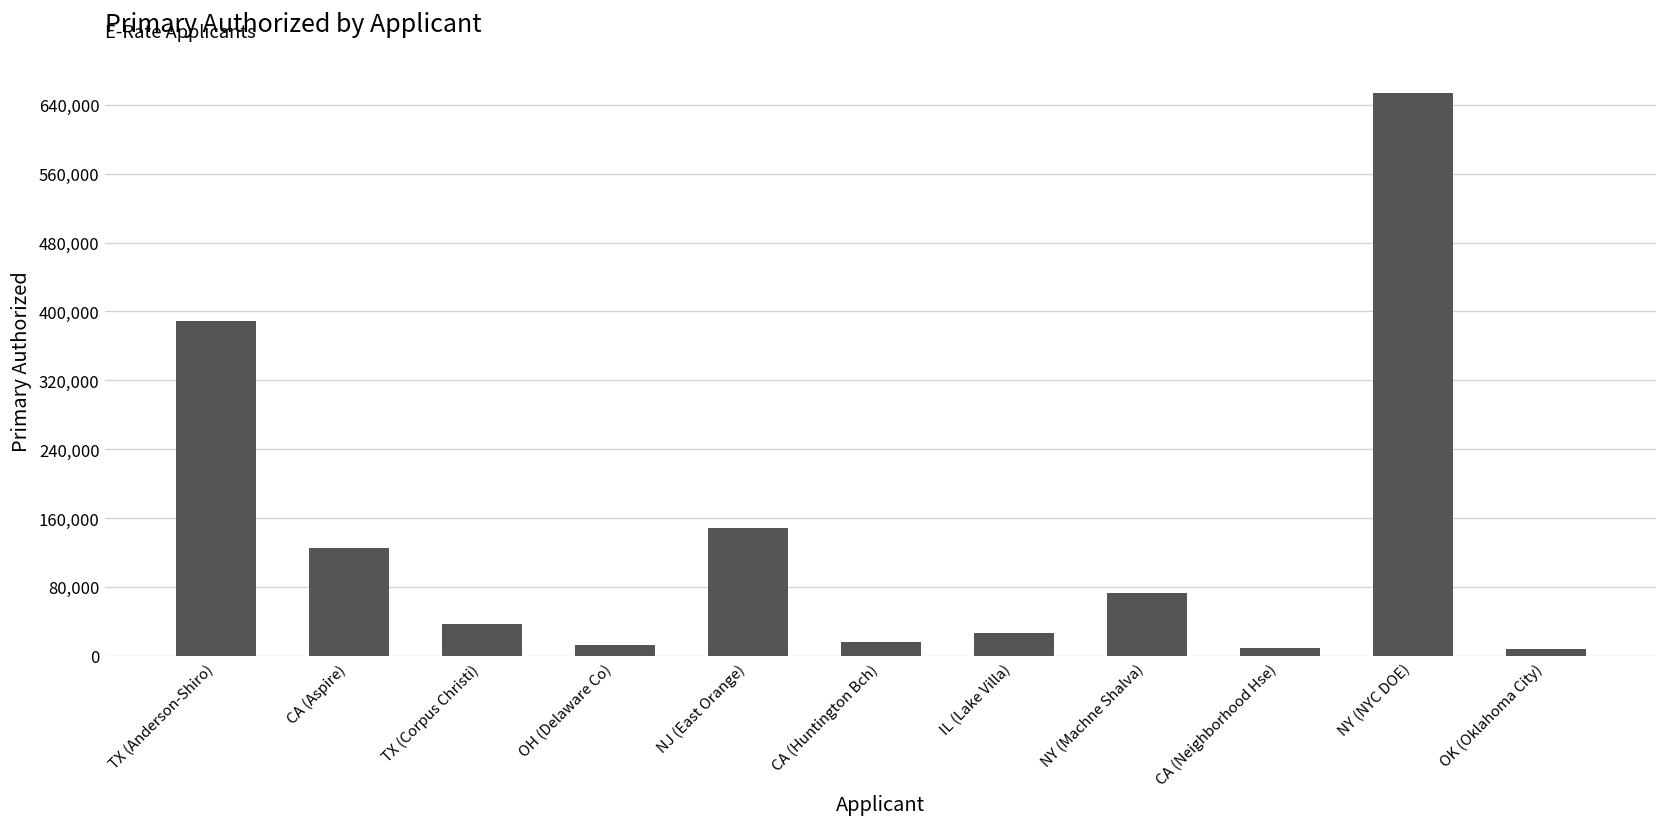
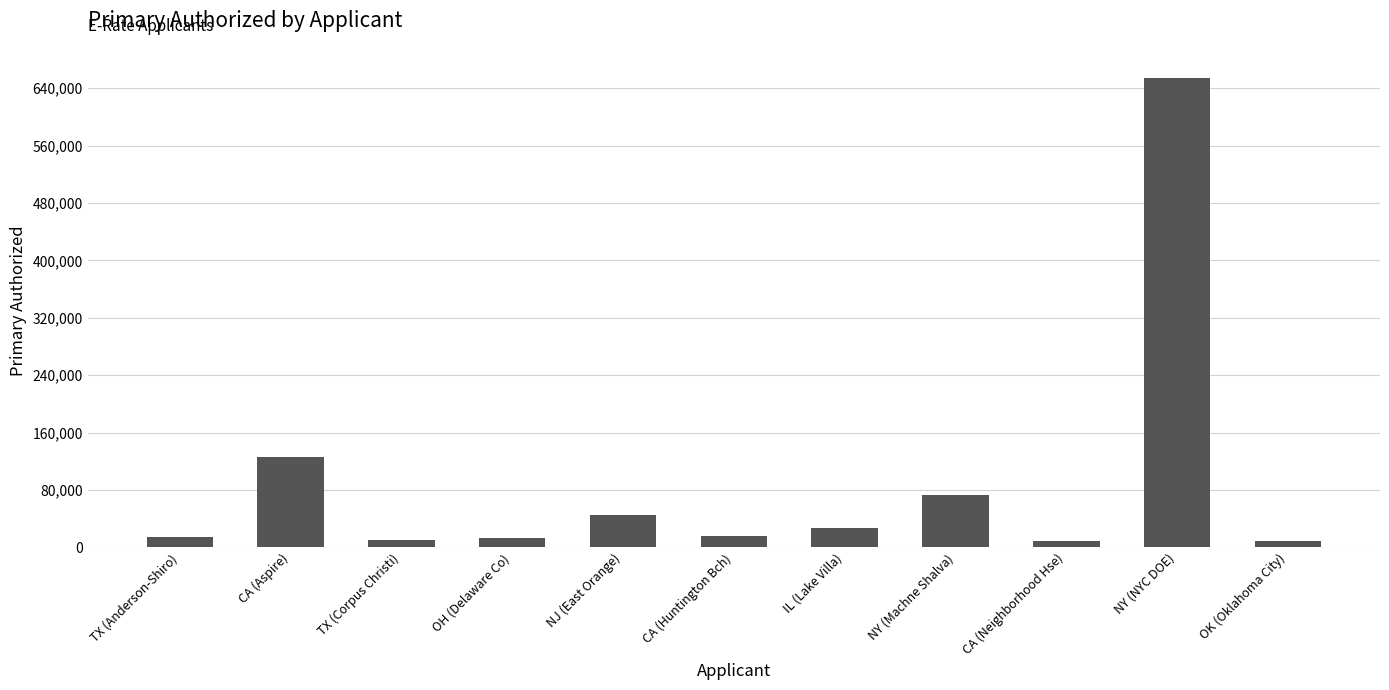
  {
-   "TX (Anderson-Shiro)": "390,000",
+   "TX (Anderson-Shiro)": "20,000",
    "CA (Aspire)": "130,000",
-   "TX (Corpus Christi)": "40,000",
+   "TX (Corpus Christi)": "10,000",
    "OH (Delaware Co)": "10,000",
-   "NJ (East Orange)": "150,000",
+   "NJ (East Orange)": "50,000",
    "CA (Huntington Bch)": "20,000",
    "IL (Lake Villa)": "30,000",
    "NY (Machne Shalva)": "70,000",
    "CA (Neighborhood Hse)": "10,000",
    "NY (NYC DOE)": "650,000",
    "OK (Oklahoma City)": "10,000"
  }
